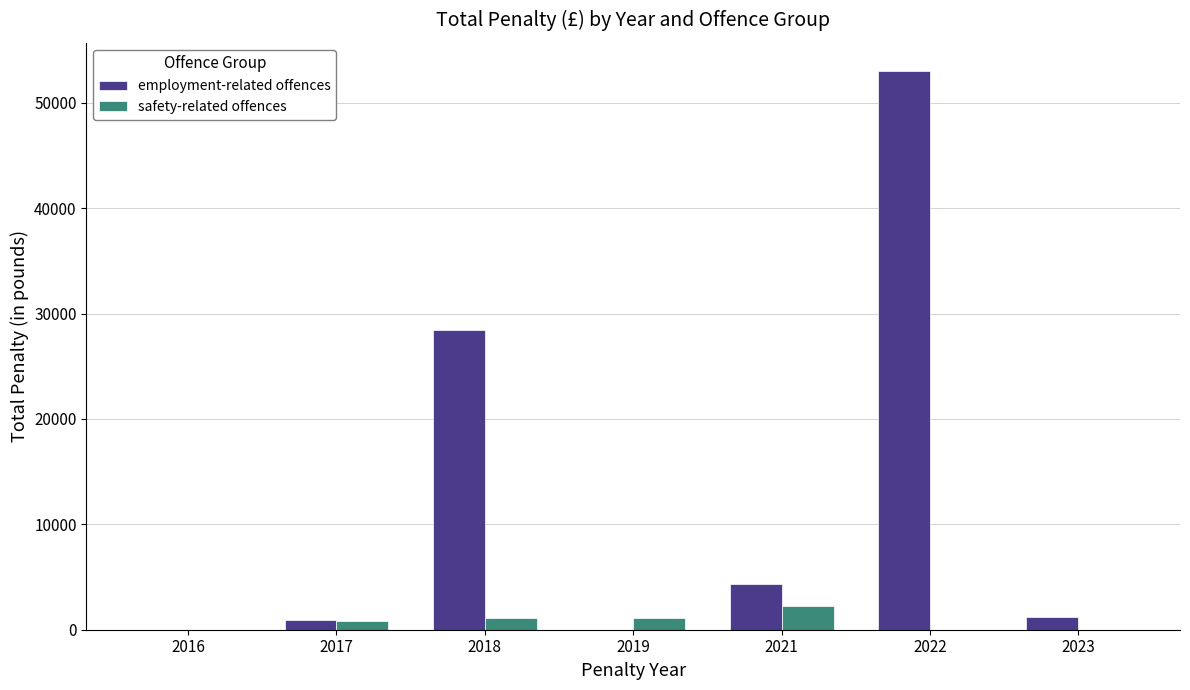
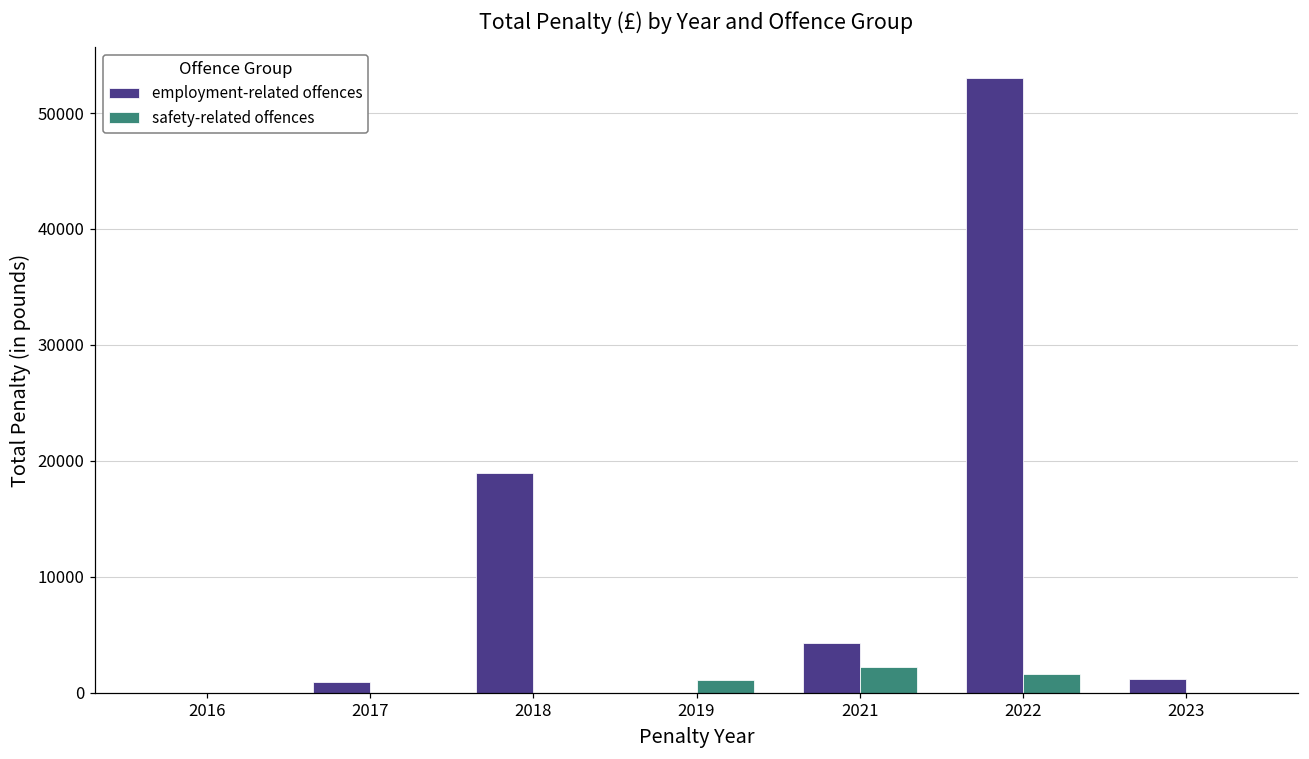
  {
    "employment-related offences": {
      "2016": 0,
      "2017": 900,
-     "2018": 28500,
+     "2018": 19000,
      "2019": 0,
      "2021": 4300,
      "2022": 53000,
      "2023": 1200
    },
    "safety-related offences": {
-     "2017": 800,
-     "2018": 1100,
+     "2017": 0,
+     "2018": 0,
      "2019": 1100,
      "2021": 2200,
-     "2022": 0
+     "2022": 1600
    }
  }
